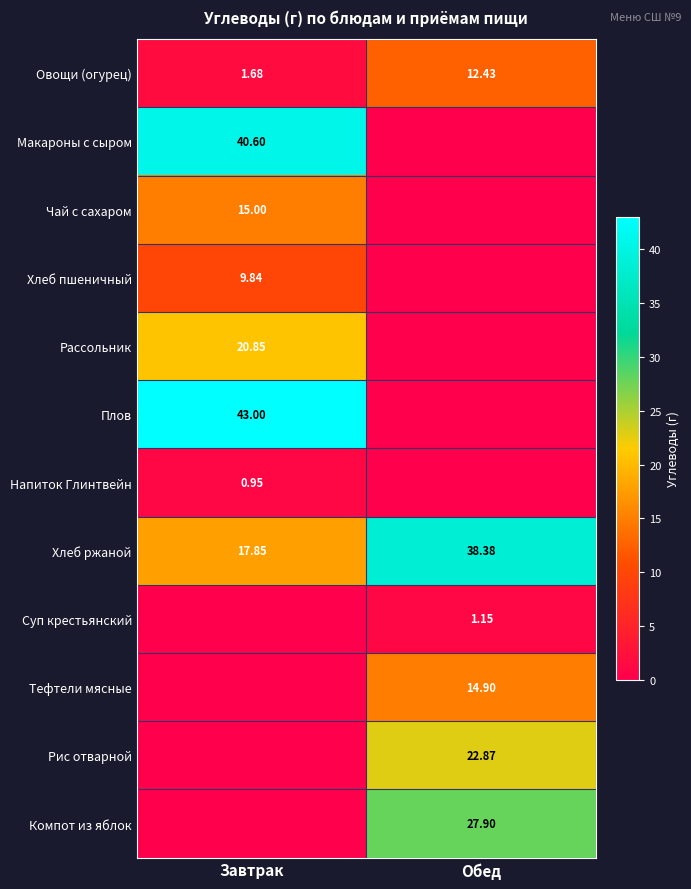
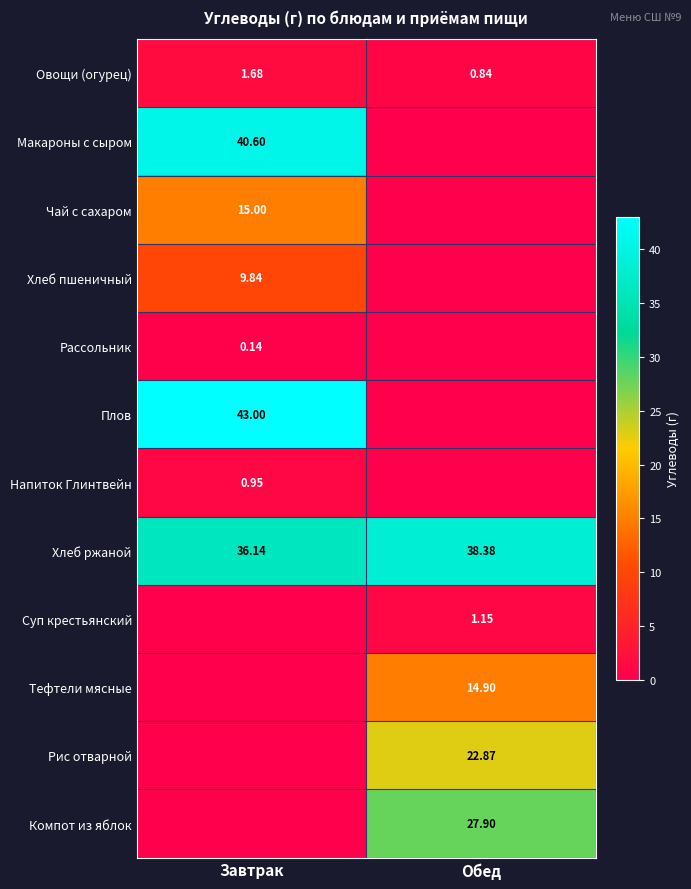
  {
    "Овощи (огурец)": {
      "Завтрак": 1.68,
-     "Обед": 12.43
+     "Обед": 0.84
    },
    "Макароны с сыром": {
      "Завтрак": 40.60
    },
    "Чай с сахаром": {
      "Завтрак": 15.00
    },
    "Хлеб пшеничный": {
      "Завтрак": 9.84
    },
    "Рассольник": {
-     "Завтрак": 20.85
+     "Завтрак": 0.14
    },
    "Плов": {
      "Завтрак": 43.00
    },
    "Напиток Глинтвейн": {
      "Завтрак": 0.95
    },
    "Хлеб ржаной": {
-     "Завтрак": 17.85,
+     "Завтрак": 36.14,
      "Обед": 38.38
    },
    "Суп крестьянский": {
      "Обед": 1.15
    },
    "Тефтели мясные": {
      "Обед": 14.90
    },
    "Рис отварной": {
      "Обед": 22.87
    },
    "Компот из яблок": {
      "Обед": 27.90
    }
  }
